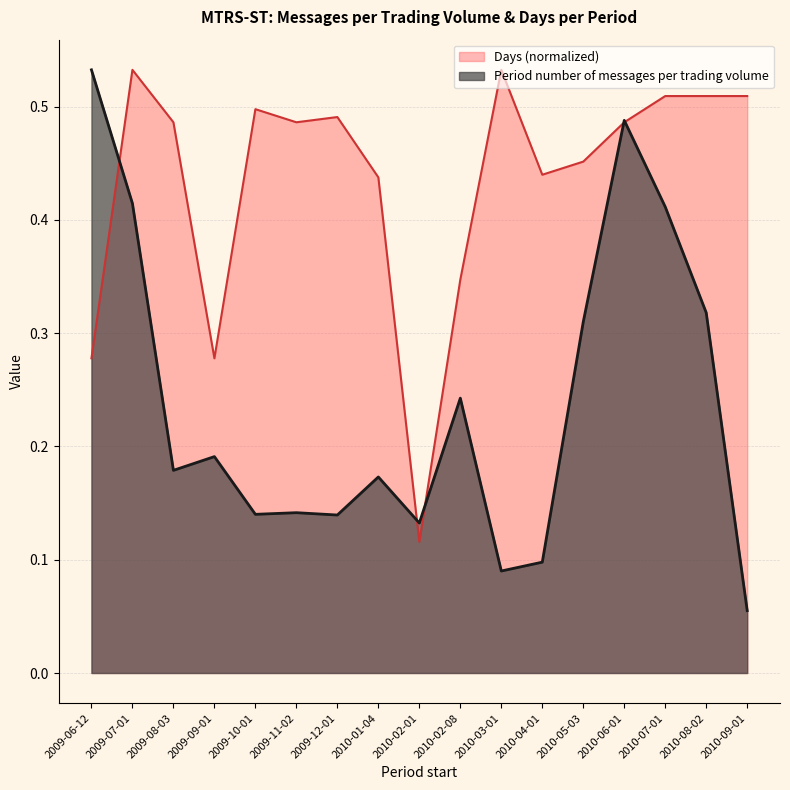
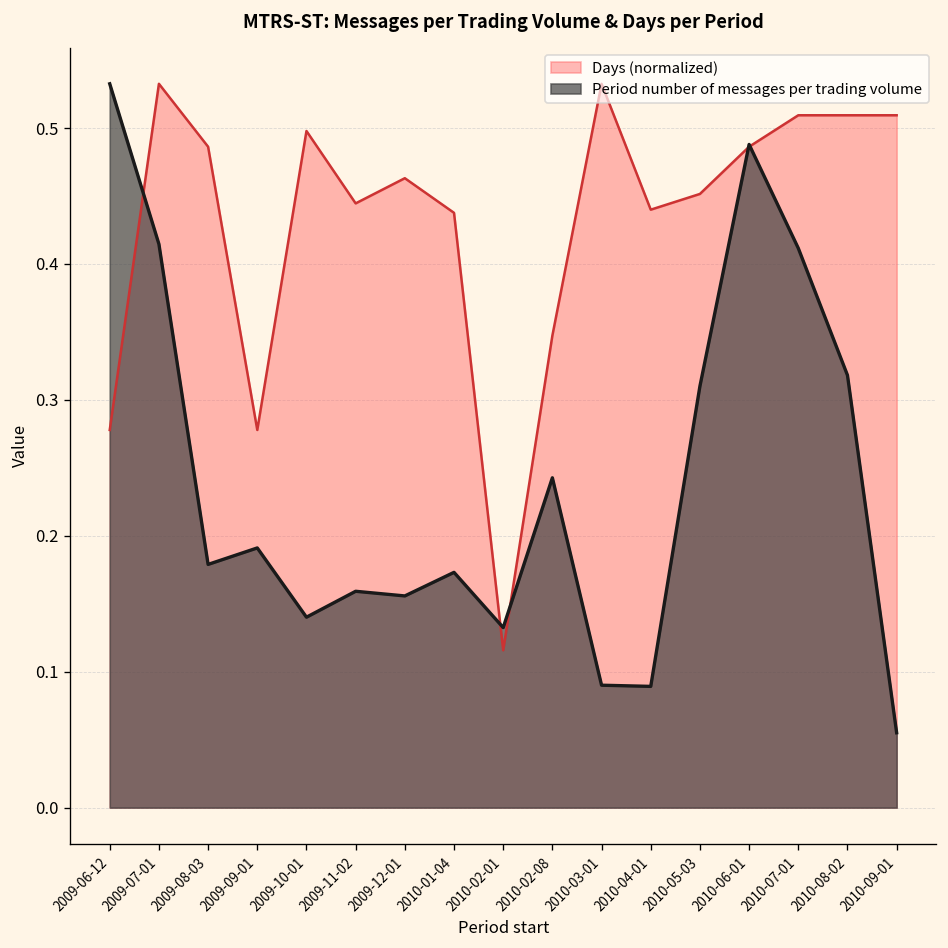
  {
    "Days (normalized)": {
      "2009-06-12": 0.278,
      "2009-07-01": 0.533,
      "2009-08-03": 0.486,
      "2009-09-01": 0.278,
      "2009-10-01": 0.498,
-     "2009-11-02": 0.486,
-     "2009-12-01": 0.491,
+     "2009-11-02": 0.445,
+     "2009-12-01": 0.463,
      "2010-01-04": 0.438,
      "2010-02-01": 0.116,
      "2010-02-08": 0.347,
      "2010-04-01": 0.440,
      "2010-05-03": 0.451,
      "2010-07-01": 0.509,
      "2010-08-02": 0.509,
      "2010-09-01": 0.509
    },
    "Period number of messages per trading volume": {
      "2009-06-12": 0.533,
      "2009-07-01": 0.415,
      "2009-08-03": 0.179,
      "2009-09-01": 0.191,
      "2009-10-01": 0.140,
-     "2009-11-02": 0.142,
-     "2009-12-01": 0.139,
+     "2009-11-02": 0.159,
+     "2009-12-01": 0.156,
      "2010-01-04": 0.173,
      "2010-02-01": 0.132,
      "2010-02-08": 0.243,
      "2010-03-01": 0.090,
-     "2010-04-01": 0.098,
+     "2010-04-01": 0.089,
      "2010-05-03": 0.310,
      "2010-07-01": 0.412,
      "2010-08-02": 0.318,
      "2010-09-01": 0.055
    }
  }
